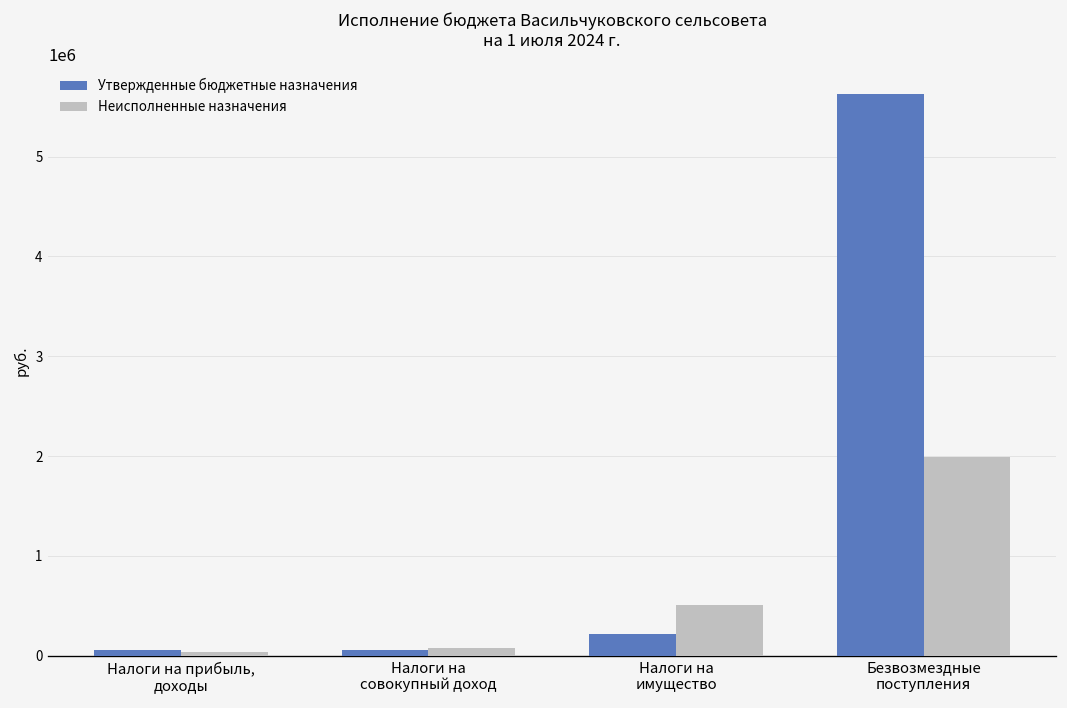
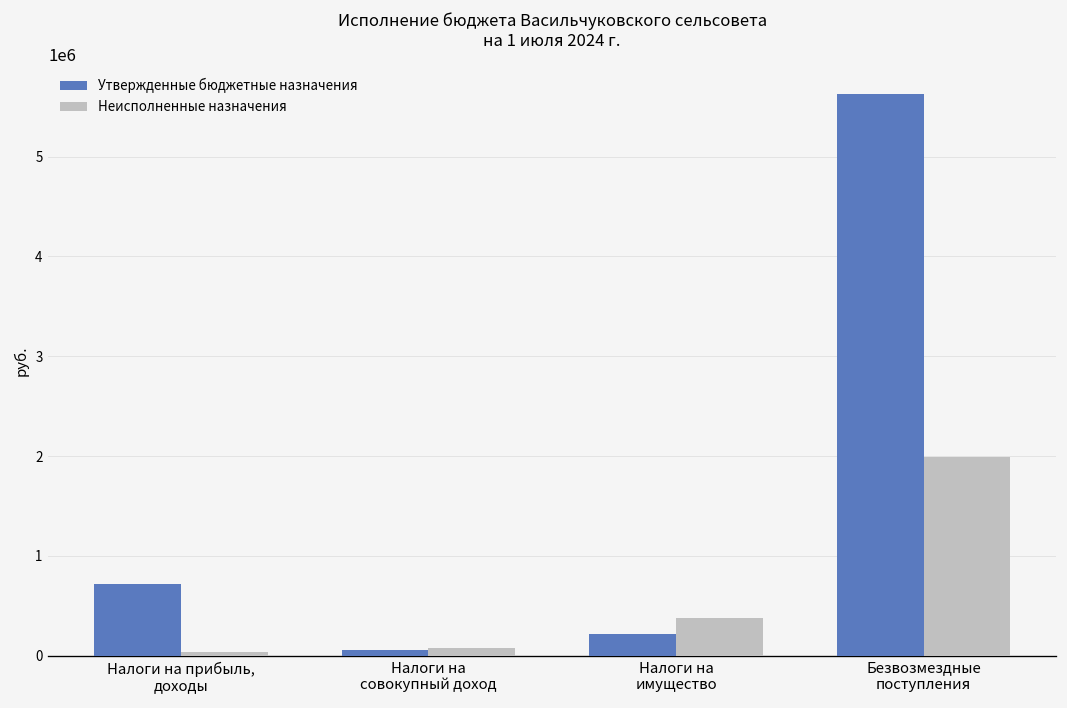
  {
    "Утвержденные бюджетные назначения": {
-     "Налоги на прибыль, доходы": 100000,
+     "Налоги на прибыль, доходы": 700000,
      "Налоги на совокупный доход": 100000,
      "Налоги на имущество": 200000,
      "Безвозмездные поступления": 5600000
    },
    "Неисполненные назначения": {
      "Налоги на прибыль, доходы": 0,
      "Налоги на совокупный доход": 100000,
-     "Налоги на имущество": 500000,
+     "Налоги на имущество": 400000,
      "Безвозмездные поступления": 2000000
    }
  }
